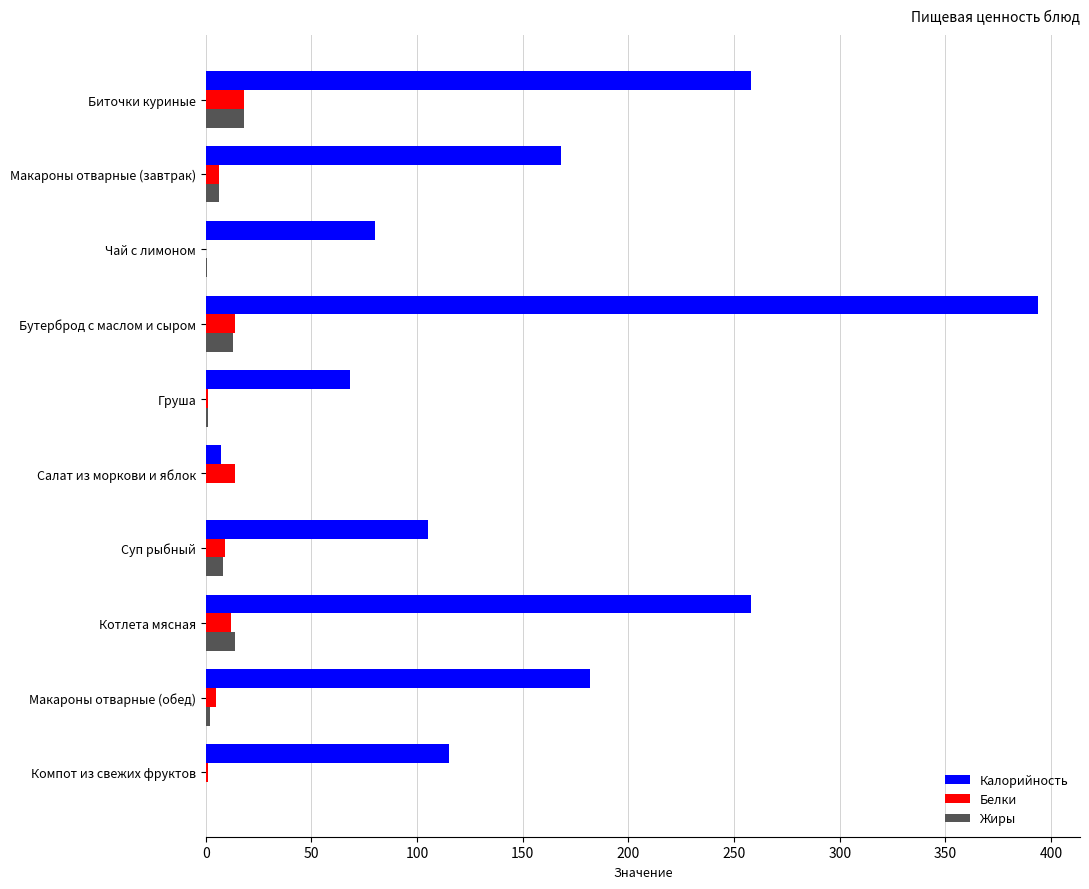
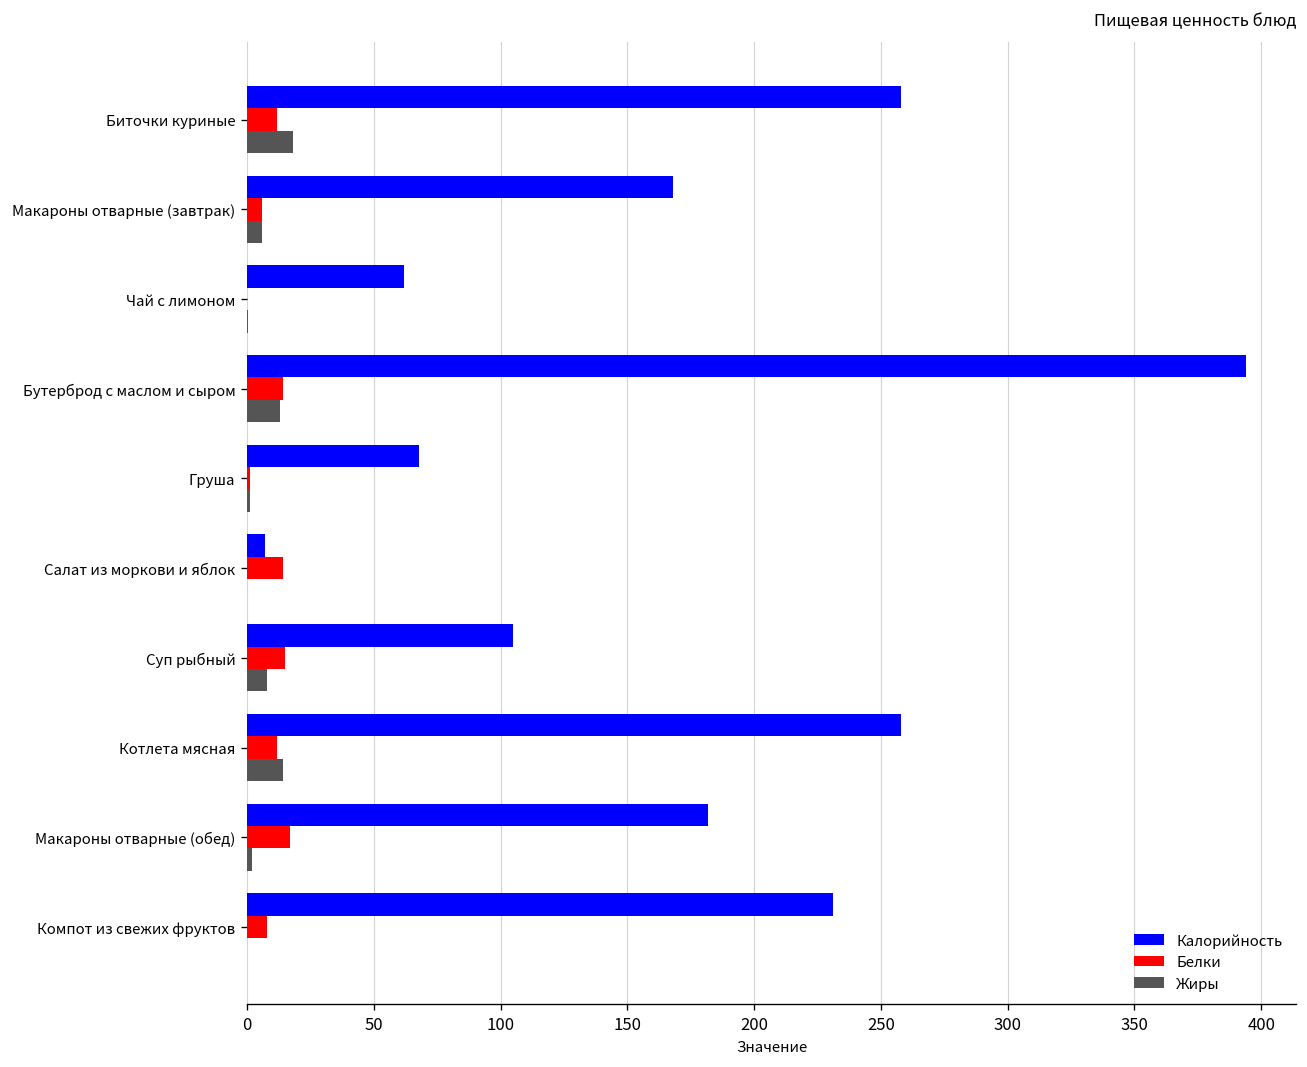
  {
    "Калорийность": {
      "Биточки куриные": 258,
      "Макароны отварные (завтрак)": 168,
-     "Чай с лимоном": 80,
+     "Чай с лимоном": 62,
      "Бутерброд с маслом и сыром": 394,
      "Груша": 68,
      "Салат из моркови и яблок": 7,
      "Суп рыбный": 105,
      "Котлета мясная": 258,
      "Макароны отварные (обед)": 182,
-     "Компот из свежих фруктов": 115
+     "Компот из свежих фруктов": 231
    },
    "Белки": {
-     "Биточки куриные": 18,
+     "Биточки куриные": 12,
      "Макароны отварные (завтрак)": 6,
      "Чай с лимоном": 0,
      "Бутерброд с маслом и сыром": 14,
      "Салат из моркови и яблок": 14,
-     "Суп рыбный": 9,
+     "Суп рыбный": 15,
      "Котлета мясная": 12,
-     "Макароны отварные (обед)": 5,
-     "Компот из свежих фруктов": 1
+     "Макароны отварные (обед)": 17,
+     "Компот из свежих фруктов": 8
    },
    "Жиры": {
      "Биточки куриные": 18,
      "Макароны отварные (завтрак)": 6,
      "Бутерброд с маслом и сыром": 13,
      "Салат из моркови и яблок": 0,
      "Суп рыбный": 8,
      "Котлета мясная": 14,
      "Макароны отварные (обед)": 2,
      "Компот из свежих фруктов": 0
    }
  }
